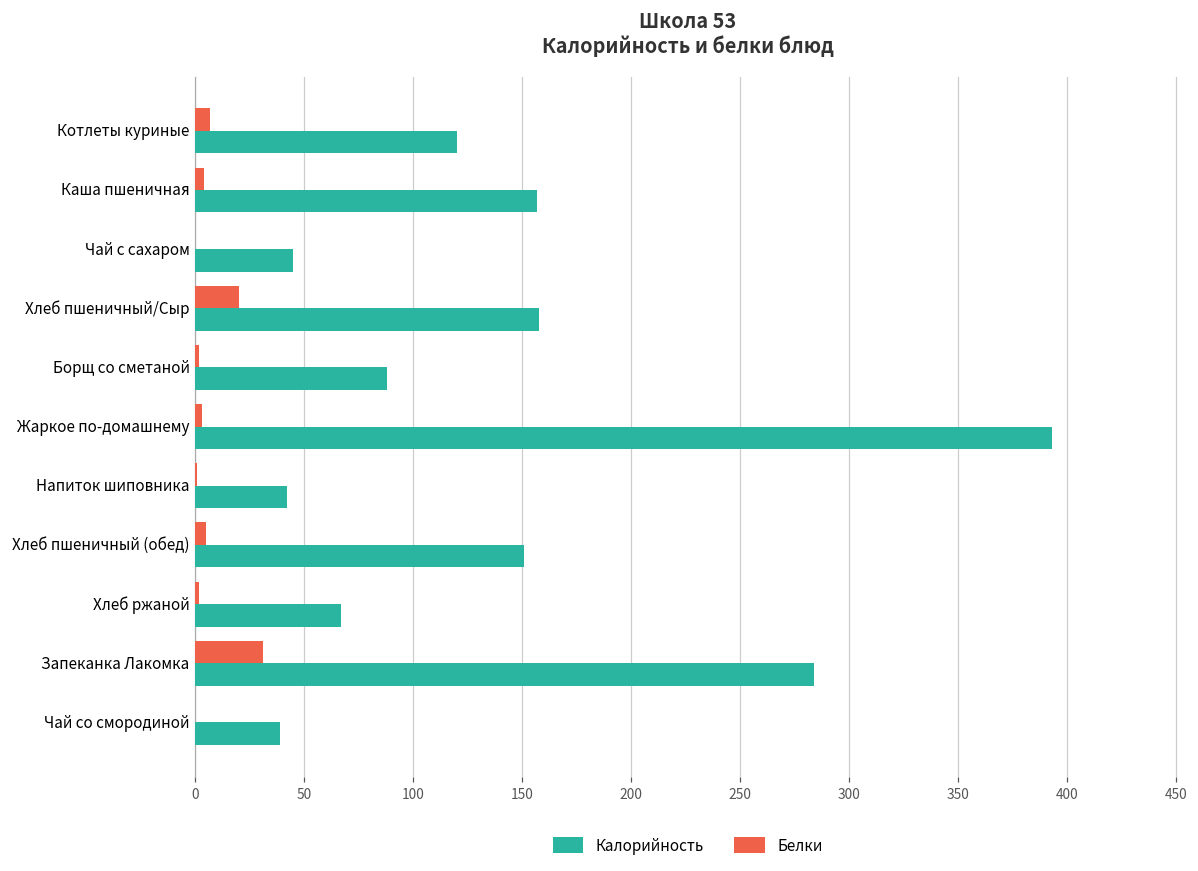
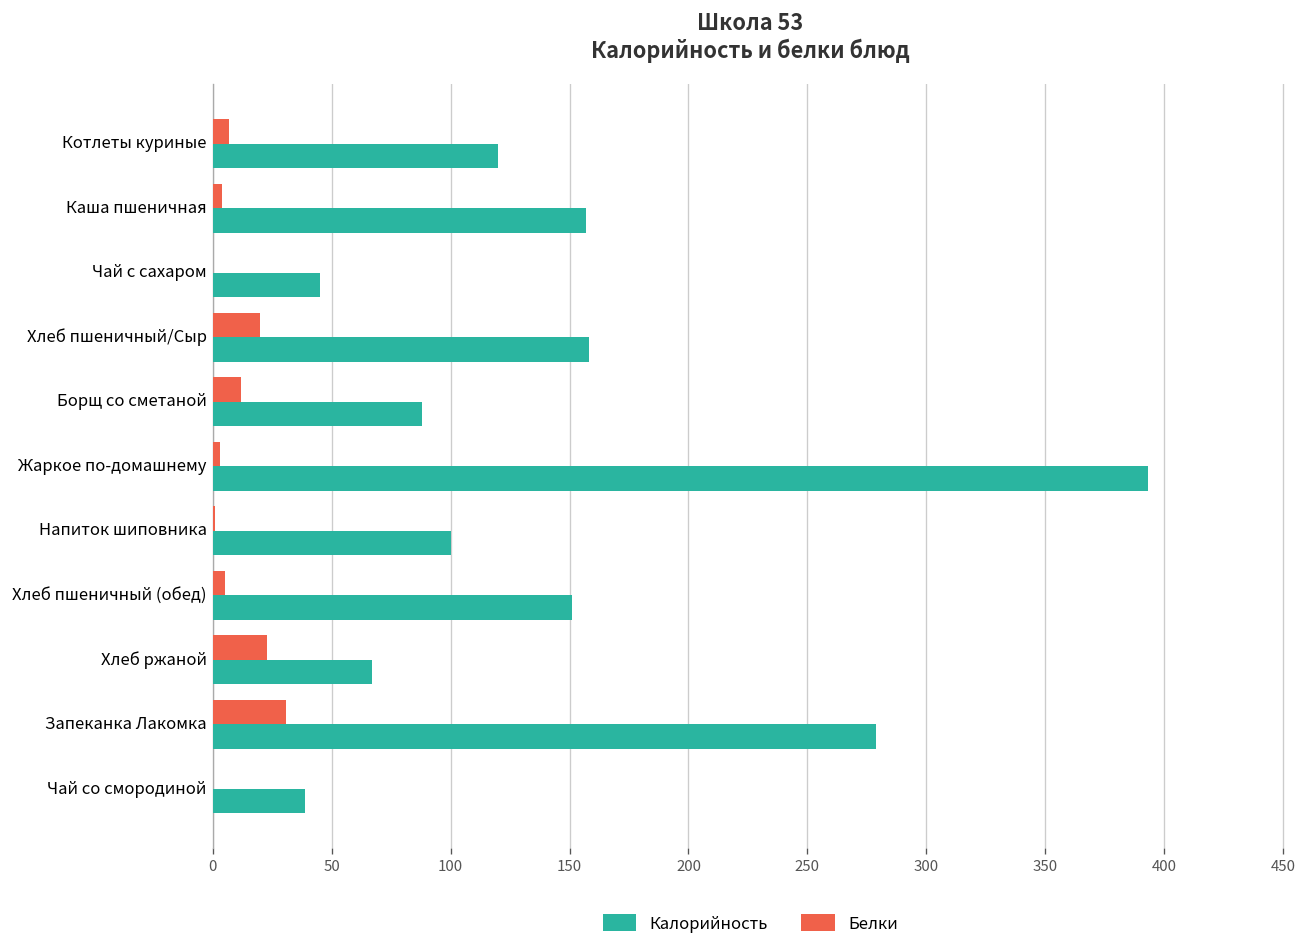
  {
    "Калорийность": {
      "Котлеты куриные": 120,
      "Каша пшеничная": 157,
      "Чай с сахаром": 45,
      "Хлеб пшеничный/Сыр": 158,
      "Борщ со сметаной": 88,
      "Жаркое по-домашнему": 393,
-     "Напиток шиповника": 42,
+     "Напиток шиповника": 100,
      "Хлеб пшеничный (обед)": 151,
      "Хлеб ржаной": 67,
-     "Запеканка Лакомка": 284,
+     "Запеканка Лакомка": 279,
      "Чай со смородиной": 39
    },
    "Белки": {
      "Котлеты куриные": 7,
      "Каша пшеничная": 4,
      "Чай с сахаром": 0,
      "Хлеб пшеничный/Сыр": 20,
-     "Борщ со сметаной": 2,
+     "Борщ со сметаной": 12,
      "Жаркое по-домашнему": 3,
      "Хлеб пшеничный (обед)": 5,
-     "Хлеб ржаной": 2,
+     "Хлеб ржаной": 23,
      "Запеканка Лакомка": 31,
      "Чай со смородиной": 0
    }
  }
